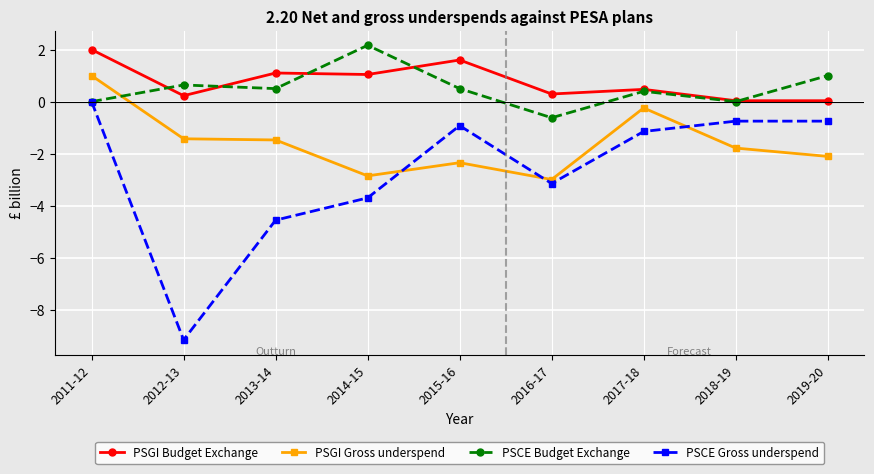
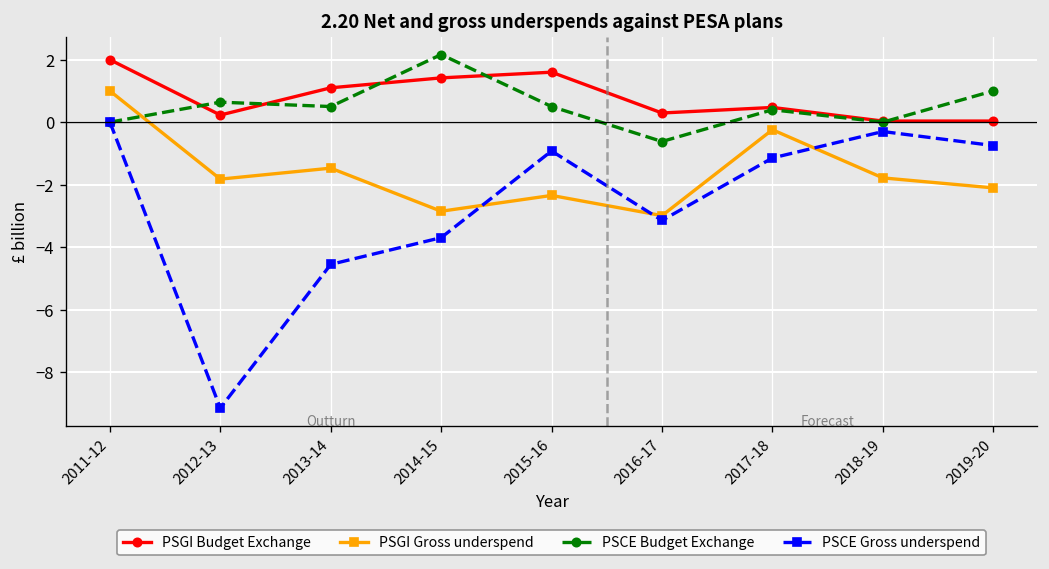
  {
    "PSGI Budget Exchange": {
      "2011-12": 2.0,
      "2012-13": 0.2,
      "2013-14": 1.1,
-     "2014-15": 1.0,
+     "2014-15": 1.4,
      "2015-16": 1.6,
      "2016-17": 0.3,
      "2019-20": 0.0
    },
    "PSGI Gross underspend": {
      "2011-12": 1.0,
-     "2012-13": -1.4,
+     "2012-13": -1.8,
      "2013-14": -1.5,
      "2014-15": -2.9,
      "2015-16": -2.3,
      "2016-17": -3.0,
      "2017-18": -0.2,
      "2018-19": -1.8,
      "2019-20": -2.1
    },
    "PSCE Budget Exchange": {
      "2012-13": 0.6,
      "2013-14": 0.5,
      "2014-15": 2.2,
      "2015-16": 0.5,
      "2016-17": -0.6,
      "2019-20": 1.0
    },
    "PSCE Gross underspend": {
      "2012-13": -9.2,
      "2013-14": -4.6,
      "2014-15": -3.7,
      "2015-16": -0.9,
      "2016-17": -3.1,
      "2017-18": -1.1,
-     "2018-19": -0.8,
+     "2018-19": -0.3,
      "2019-20": -0.8
    }
  }
